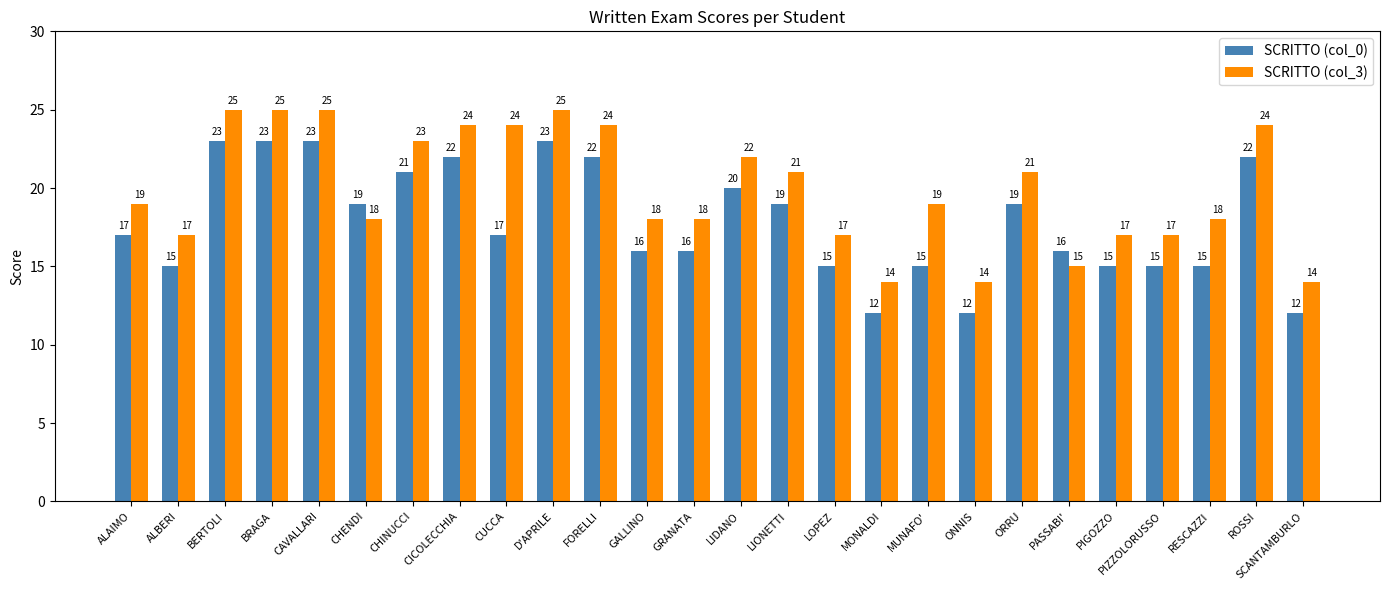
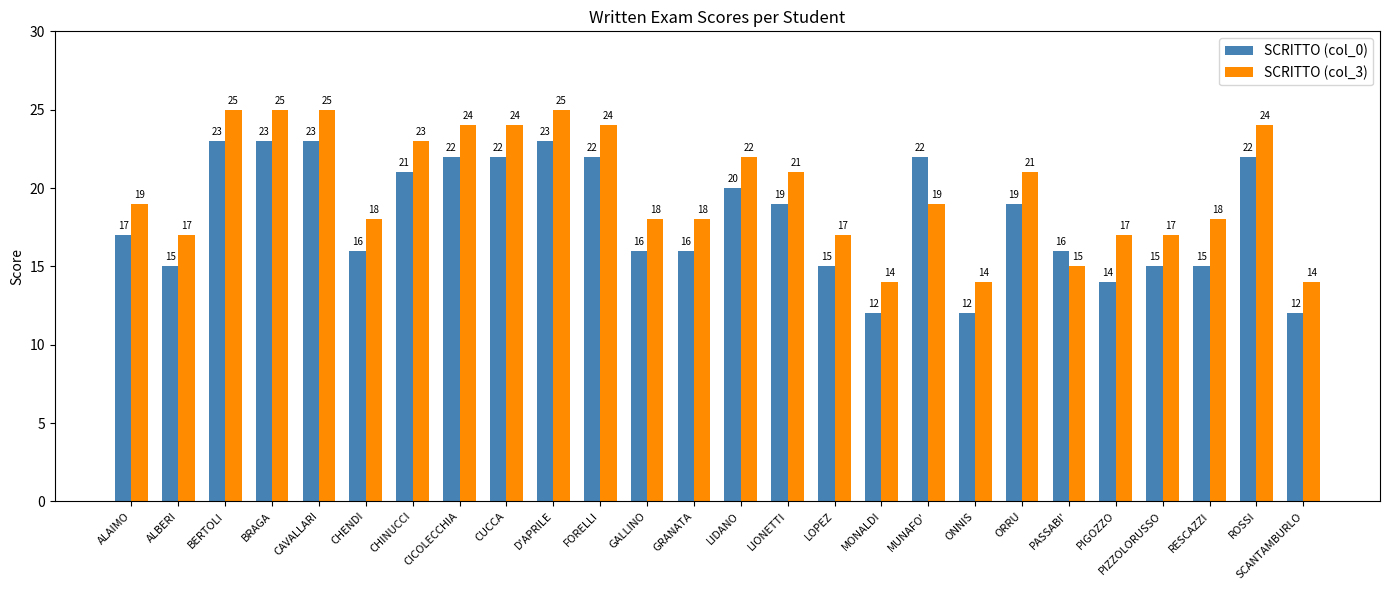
  {
    "SCRITTO (col_0)": {
      "ALAIMO": 17,
      "ALBERI": 15,
      "BERTOLI": 23,
      "BRAGA": 23,
      "CAVALLARI": 23,
-     "CHENDI": 19,
+     "CHENDI": 16,
      "CHINUCCI": 21,
      "CICOLECCHIA": 22,
-     "CUCCA": 17,
+     "CUCCA": 22,
      "D'APRILE": 23,
      "FORELLI": 22,
      "GALLINO": 16,
      "GRANATA": 16,
      "LIDANO": 20,
      "LIONETTI": 19,
      "LOPEZ": 15,
      "MONALDI": 12,
-     "MUNAFO'": 15,
+     "MUNAFO'": 22,
      "ONNIS": 12,
      "ORRU": 19,
      "PASSABI'": 16,
-     "PIGOZZO": 15,
+     "PIGOZZO": 14,
      "PIZZOLORUSSO": 15,
      "RESCAZZI": 15,
      "ROSSI": 22,
      "SCANTAMBURLO": 12
    },
    "SCRITTO (col_3)": {
      "ALAIMO": 19,
      "ALBERI": 17,
      "BERTOLI": 25,
      "BRAGA": 25,
      "CAVALLARI": 25,
      "CHENDI": 18,
      "CHINUCCI": 23,
      "CICOLECCHIA": 24,
      "CUCCA": 24,
      "D'APRILE": 25,
      "FORELLI": 24,
      "GALLINO": 18,
      "GRANATA": 18,
      "LIDANO": 22,
      "LIONETTI": 21,
      "LOPEZ": 17,
      "MONALDI": 14,
      "MUNAFO'": 19,
      "ONNIS": 14,
      "ORRU": 21,
      "PASSABI'": 15,
      "PIGOZZO": 17,
      "PIZZOLORUSSO": 17,
      "RESCAZZI": 18,
      "ROSSI": 24,
      "SCANTAMBURLO": 14
    }
  }
